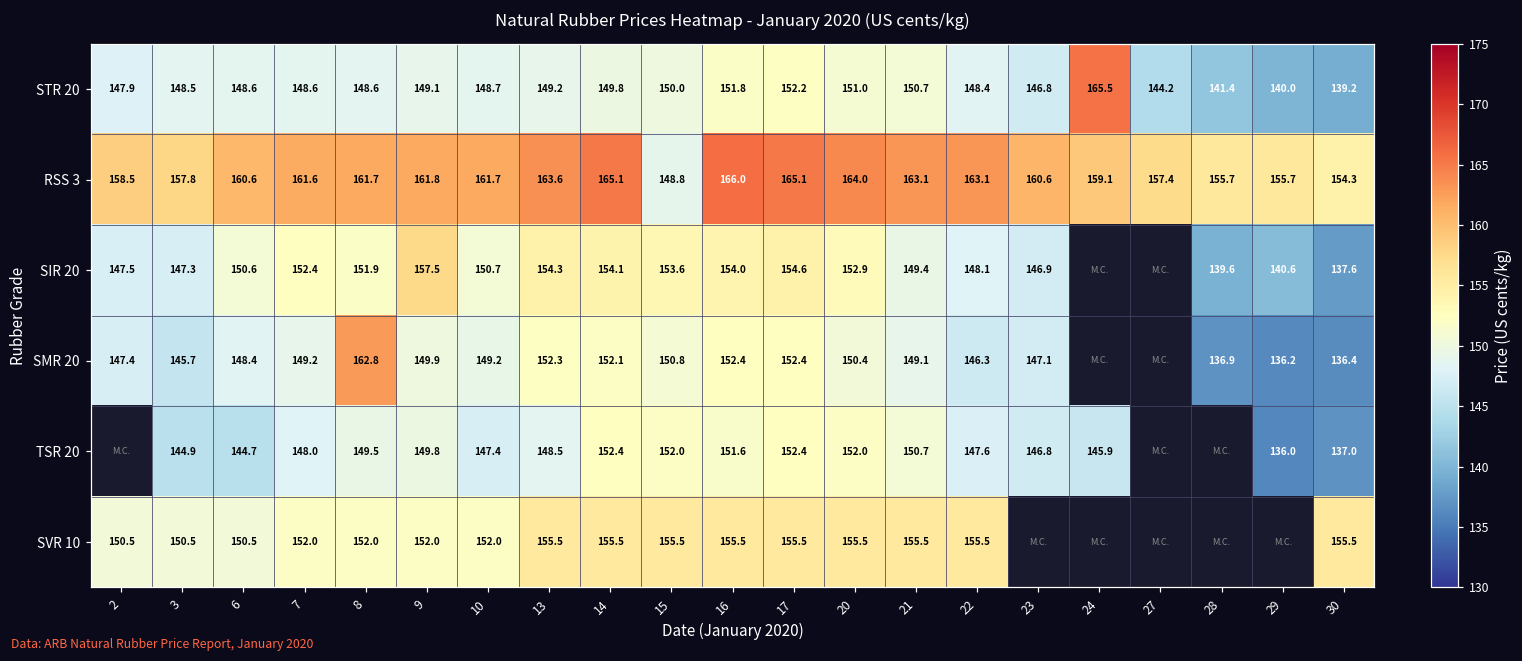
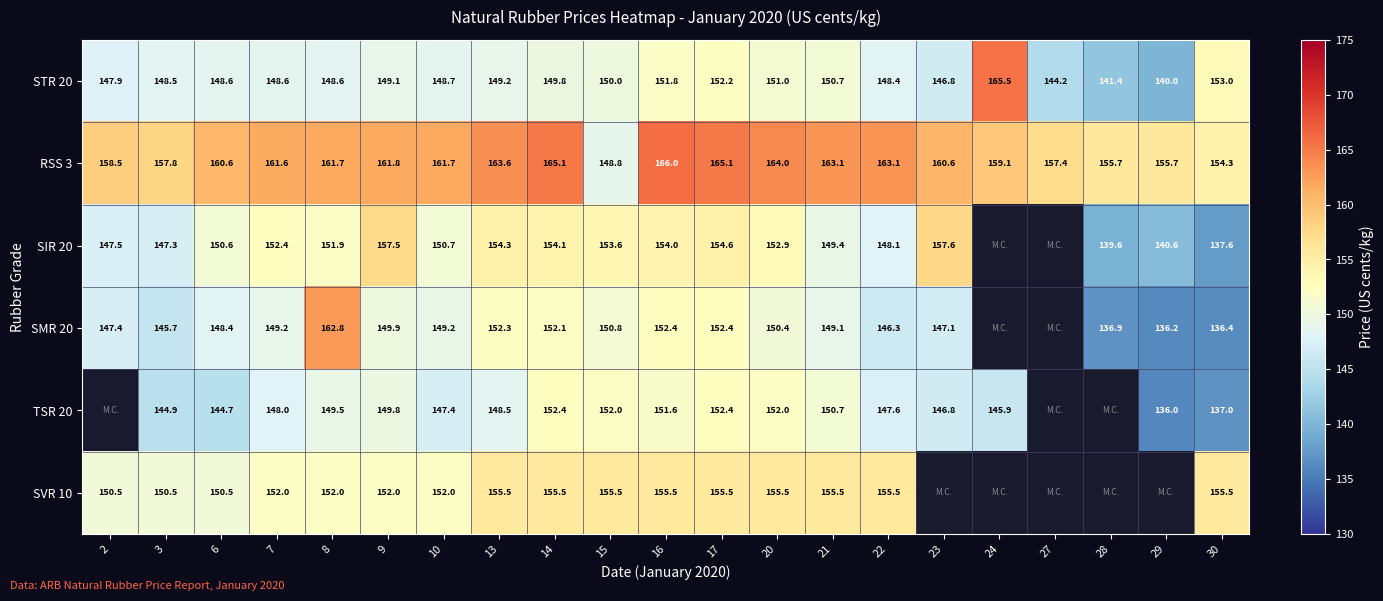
  {
    "STR 20": {
      "2": 147.9,
      "3": 148.5,
      "6": 148.6,
      "7": 148.6,
      "8": 148.6,
      "9": 149.1,
      "10": 148.7,
      "13": 149.2,
      "14": 149.8,
      "15": 150.0,
      "16": 151.8,
      "17": 152.2,
      "20": 151.0,
      "21": 150.7,
      "22": 148.4,
      "23": 146.8,
      "24": 165.5,
      "27": 144.2,
      "28": 141.4,
      "29": 140.0,
-     "30": 139.2
+     "30": 153.0
    },
    "RSS 3": {
      "2": 158.5,
      "3": 157.8,
      "6": 160.6,
      "7": 161.6,
      "8": 161.7,
      "9": 161.8,
      "10": 161.7,
      "13": 163.6,
      "14": 165.1,
      "15": 148.8,
      "16": 166.0,
      "17": 165.1,
      "20": 164.0,
      "21": 163.1,
      "22": 163.1,
      "23": 160.6,
      "24": 159.1,
      "27": 157.4,
      "28": 155.7,
      "29": 155.7,
      "30": 154.3
    },
    "SIR 20": {
      "2": 147.5,
      "3": 147.3,
      "6": 150.6,
      "7": 152.4,
      "8": 151.9,
      "9": 157.5,
      "10": 150.7,
      "13": 154.3,
      "14": 154.1,
      "15": 153.6,
      "16": 154.0,
      "17": 154.6,
      "20": 152.9,
      "21": 149.4,
      "22": 148.1,
-     "23": 146.9,
+     "23": 157.6,
      "28": 139.6,
      "29": 140.6,
      "30": 137.6
    },
    "SMR 20": {
      "2": 147.4,
      "3": 145.7,
      "6": 148.4,
      "7": 149.2,
      "8": 162.8,
      "9": 149.9,
      "10": 149.2,
      "13": 152.3,
      "14": 152.1,
      "15": 150.8,
      "16": 152.4,
      "17": 152.4,
      "20": 150.4,
      "21": 149.1,
      "22": 146.3,
      "23": 147.1,
      "28": 136.9,
      "29": 136.2,
      "30": 136.4
    },
    "TSR 20": {
      "3": 144.9,
      "6": 144.7,
      "7": 148.0,
      "8": 149.5,
      "9": 149.8,
      "10": 147.4,
      "13": 148.5,
      "14": 152.4,
      "15": 152.0,
      "16": 151.6,
      "17": 152.4,
      "20": 152.0,
      "21": 150.7,
      "22": 147.6,
      "23": 146.8,
      "24": 145.9,
      "29": 136.0,
      "30": 137.0
    },
    "SVR 10": {
      "2": 150.5,
      "3": 150.5,
      "6": 150.5,
      "7": 152.0,
      "8": 152.0,
      "9": 152.0,
      "10": 152.0,
      "13": 155.5,
      "14": 155.5,
      "15": 155.5,
      "16": 155.5,
      "17": 155.5,
      "20": 155.5,
      "21": 155.5,
      "22": 155.5,
      "30": 155.5
    }
  }
